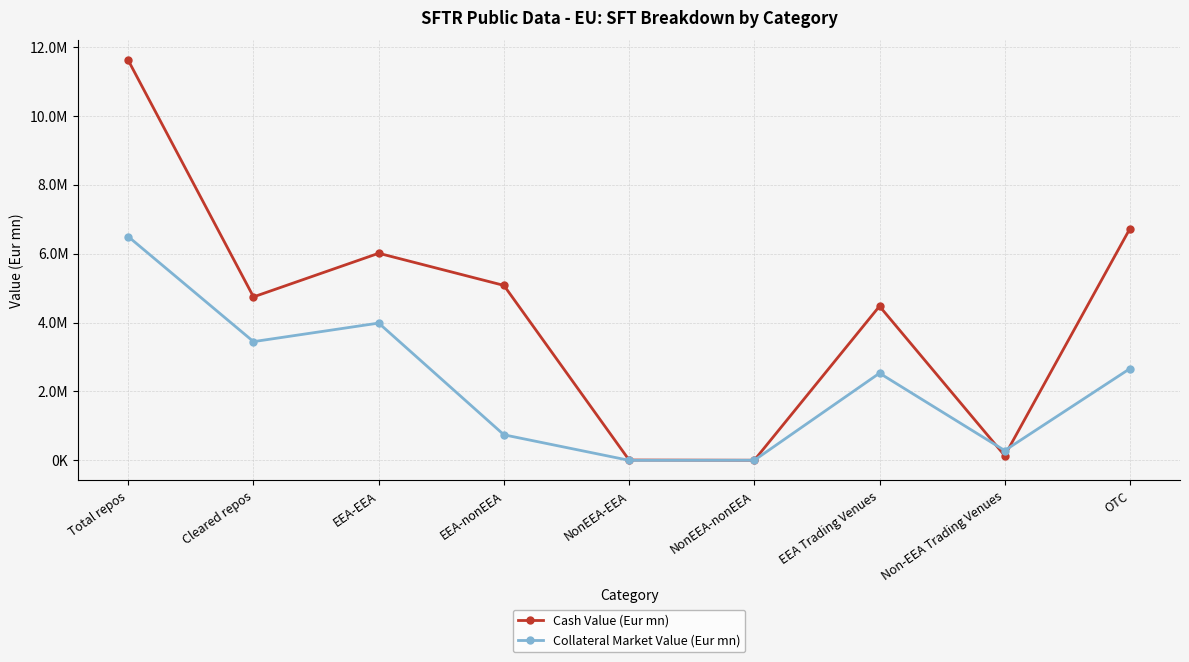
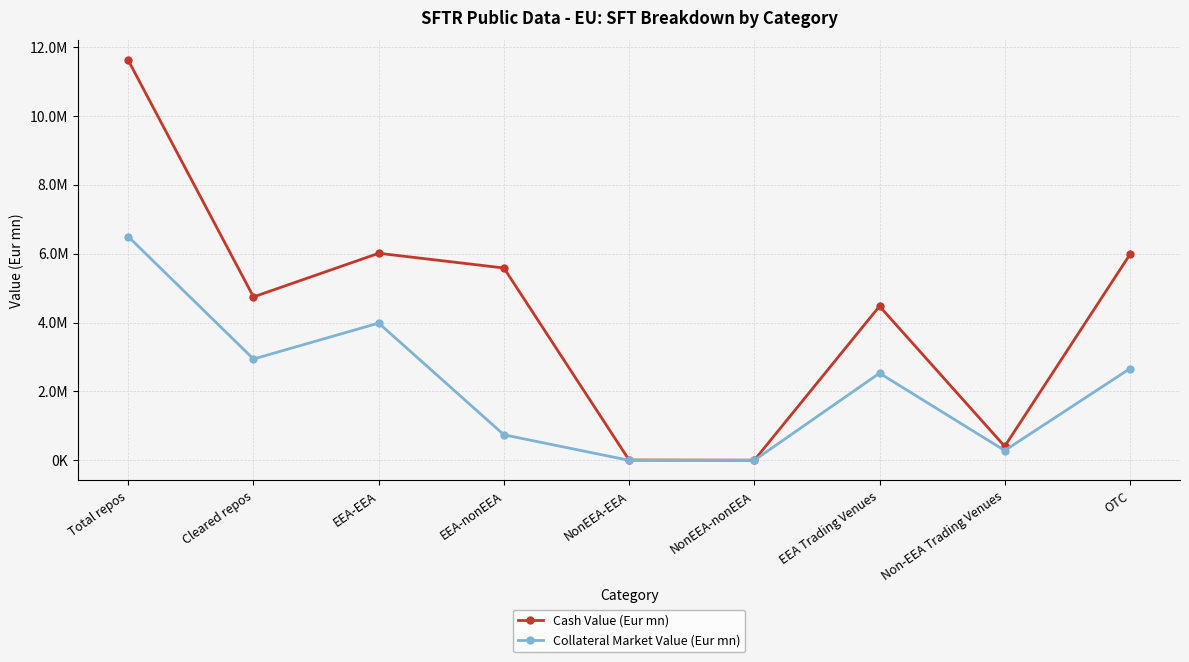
  {
    "Cash Value (Eur mn)": {
      "Total repos": 11600000,
      "Cleared repos": 4700000,
      "EEA-EEA": 6000000,
-     "EEA-nonEEA": 5100000,
+     "EEA-nonEEA": 5600000,
      "EEA Trading Venues": 4500000,
-     "Non-EEA Trading Venues": 100000,
-     "OTC": 6700000
+     "Non-EEA Trading Venues": 400000,
+     "OTC": 6000000
    },
    "Collateral Market Value (Eur mn)": {
      "Total repos": 6500000,
-     "Cleared repos": 3400000,
+     "Cleared repos": 2900000,
      "EEA-EEA": 4000000,
      "EEA-nonEEA": 700000,
      "EEA Trading Venues": 2500000,
      "Non-EEA Trading Venues": 300000,
      "OTC": 2700000
    }
  }
